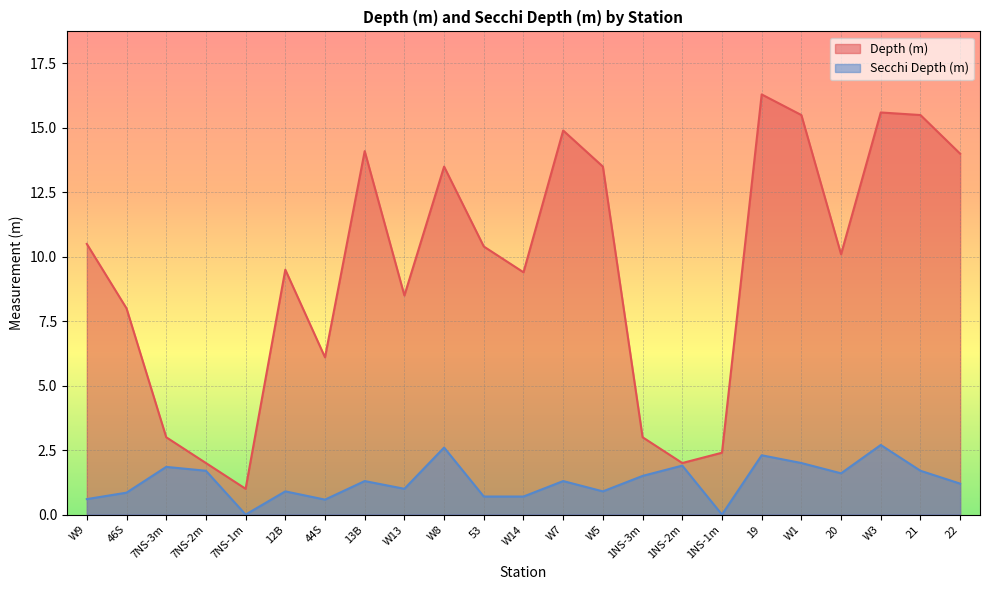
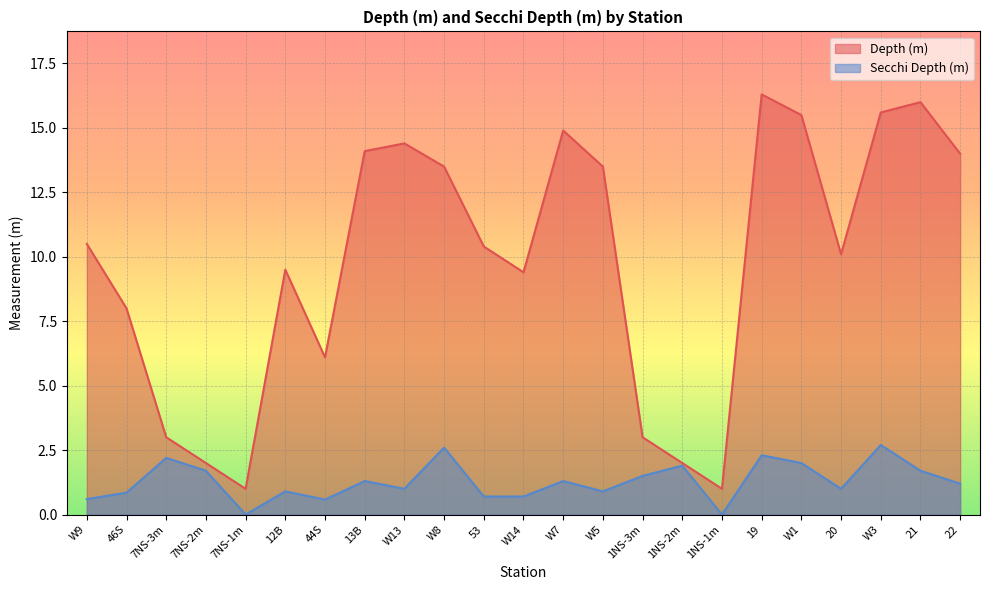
  {
    "Depth (m)": {
      "W9": 10.5,
      "46S": 8.0,
      "7NS-3m": 3.0,
      "7NS-2m": 2.0,
      "7NS-1m": 1.0,
      "12B": 9.5,
      "44S": 6.1,
      "13B": 14.1,
-     "W13": 8.5,
+     "W13": 14.4,
      "W8": 13.5,
      "53": 10.4,
      "W14": 9.4,
      "W7": 14.9,
      "W5": 13.5,
      "1NS-3m": 3.0,
      "1NS-2m": 2.0,
-     "1NS-1m": 2.4,
+     "1NS-1m": 1.0,
      "19": 16.3,
      "W1": 15.5,
      "20": 10.1,
      "W3": 15.6,
-     "21": 15.5,
+     "21": 16.0,
      "22": 14.0
    },
    "Secchi Depth (m)": {
      "W9": 0.6,
      "46S": 0.9,
-     "7NS-3m": 1.9,
+     "7NS-3m": 2.2,
      "7NS-2m": 1.7,
      "7NS-1m": 0.0,
      "12B": 0.9,
      "44S": 0.6,
      "13B": 1.3,
      "W13": 1.0,
      "W8": 2.6,
      "53": 0.7,
      "W14": 0.7,
      "W7": 1.3,
      "W5": 0.9,
      "1NS-3m": 1.5,
      "1NS-2m": 1.9,
      "1NS-1m": 0.0,
      "19": 2.3,
      "W1": 2.0,
-     "20": 1.6,
+     "20": 1.0,
      "W3": 2.7,
      "21": 1.7,
      "22": 1.2
    }
  }
